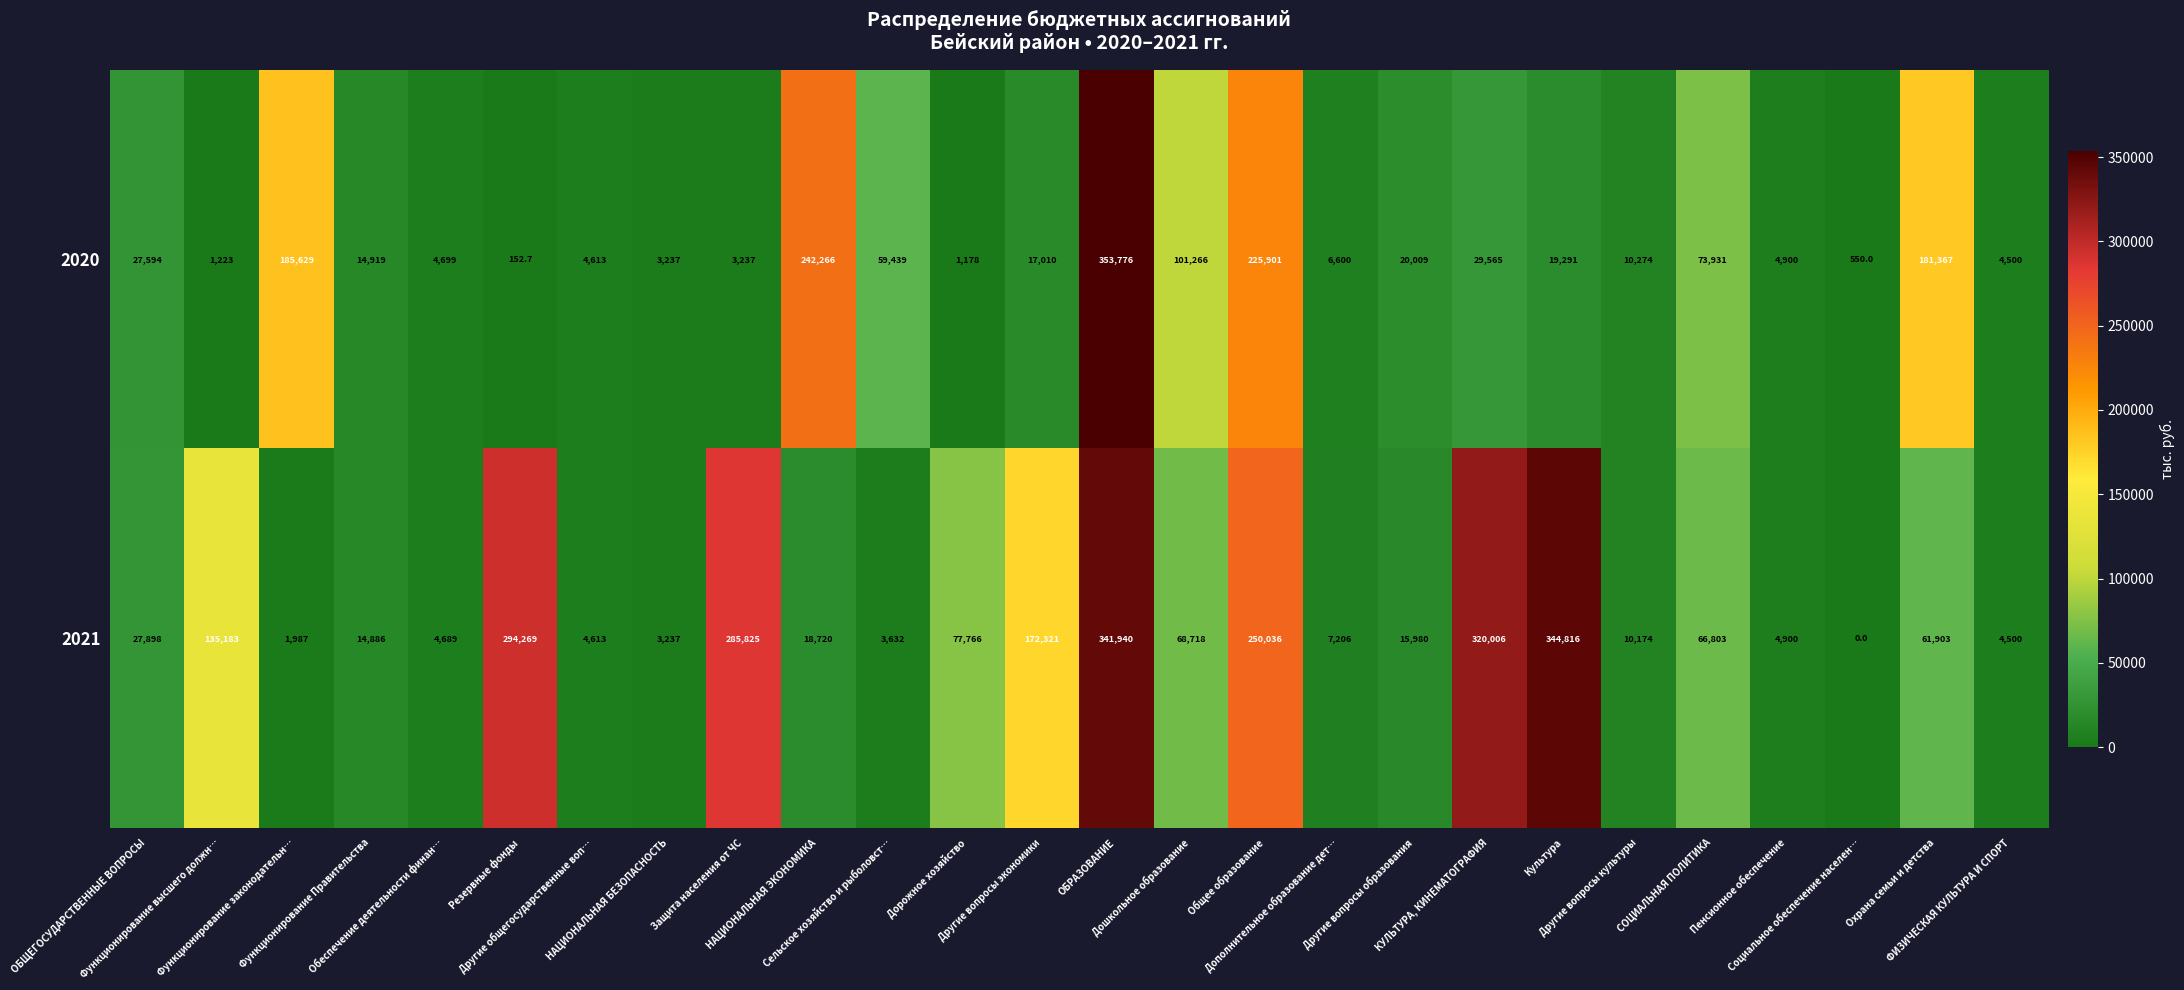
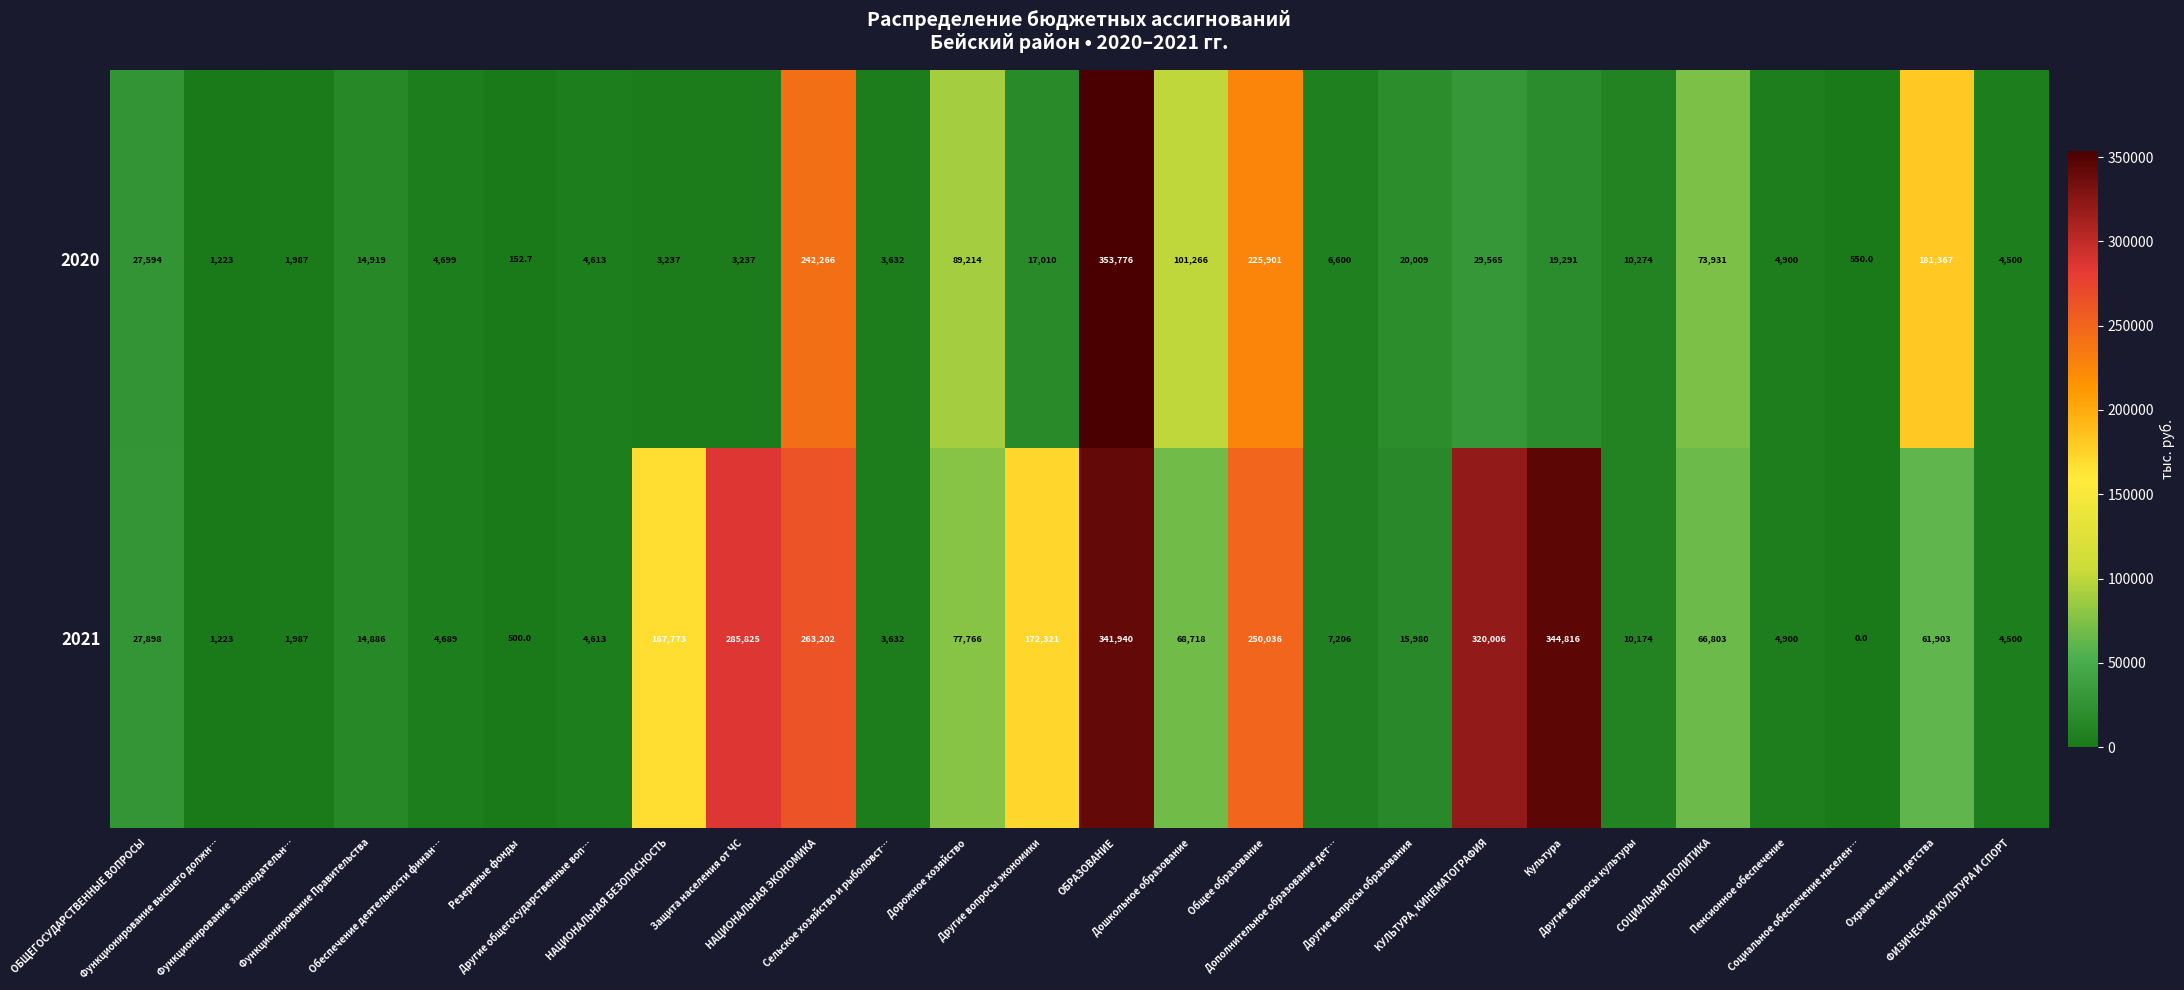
  {
    "2020": {
      "ОБЩЕГОСУДАРСТВЕННЫЕ ВОПРОСЫ": "27,594",
      "Функционирование высшего должн…": "1,223",
-     "Функционирование законодательн…": "185,629",
+     "Функционирование законодательн…": "1,987",
      "Функционирование Правительства": "14,919",
      "Обеспечение деятельности финан…": "4,699",
      "Резервные фонды": "152.7",
      "Другие общегосударственные воп…": "4,613",
      "НАЦИОНАЛЬНАЯ БЕЗОПАСНОСТЬ": "3,237",
      "Защита населения от ЧС": "3,237",
      "НАЦИОНАЛЬНАЯ ЭКОНОМИКА": "242,266",
-     "Сельское хозяйство и рыболовст…": "59,439",
-     "Дорожное хозяйство": "1,178",
+     "Сельское хозяйство и рыболовст…": "3,632",
+     "Дорожное хозяйство": "89,214",
      "Другие вопросы экономики": "17,010",
      "ОБРАЗОВАНИЕ": "353,776",
      "Дошкольное образование": "101,266",
      "Общее образование": "225,901",
      "Дополнительное образование дет…": "6,600",
      "Другие вопросы образования": "20,009",
      "КУЛЬТУРА, КИНЕМАТОГРАФИЯ": "29,565",
      "Культура": "19,291",
      "Другие вопросы культуры": "10,274",
      "СОЦИАЛЬНАЯ ПОЛИТИКА": "73,931",
      "Пенсионное обеспечение": "4,900",
      "Социальное обеспечение населен…": "550.0",
      "Охрана семьи и детства": "181,367",
      "ФИЗИЧЕСКАЯ КУЛЬТУРА И СПОРТ": "4,500"
    },
    "2021": {
      "ОБЩЕГОСУДАРСТВЕННЫЕ ВОПРОСЫ": "27,898",
-     "Функционирование высшего должн…": "135,183",
+     "Функционирование высшего должн…": "1,223",
      "Функционирование законодательн…": "1,987",
      "Функционирование Правительства": "14,886",
      "Обеспечение деятельности финан…": "4,689",
-     "Резервные фонды": "294,269",
+     "Резервные фонды": "500.0",
      "Другие общегосударственные воп…": "4,613",
-     "НАЦИОНАЛЬНАЯ БЕЗОПАСНОСТЬ": "3,237",
+     "НАЦИОНАЛЬНАЯ БЕЗОПАСНОСТЬ": "167,773",
      "Защита населения от ЧС": "285,825",
-     "НАЦИОНАЛЬНАЯ ЭКОНОМИКА": "18,720",
+     "НАЦИОНАЛЬНАЯ ЭКОНОМИКА": "263,202",
      "Сельское хозяйство и рыболовст…": "3,632",
      "Дорожное хозяйство": "77,766",
      "Другие вопросы экономики": "172,321",
      "ОБРАЗОВАНИЕ": "341,940",
      "Дошкольное образование": "68,718",
      "Общее образование": "250,036",
      "Дополнительное образование дет…": "7,206",
      "Другие вопросы образования": "15,980",
      "КУЛЬТУРА, КИНЕМАТОГРАФИЯ": "320,006",
      "Культура": "344,816",
      "Другие вопросы культуры": "10,174",
      "СОЦИАЛЬНАЯ ПОЛИТИКА": "66,803",
      "Пенсионное обеспечение": "4,900",
      "Социальное обеспечение населен…": "0.0",
      "Охрана семьи и детства": "61,903",
      "ФИЗИЧЕСКАЯ КУЛЬТУРА И СПОРТ": "4,500"
    }
  }
